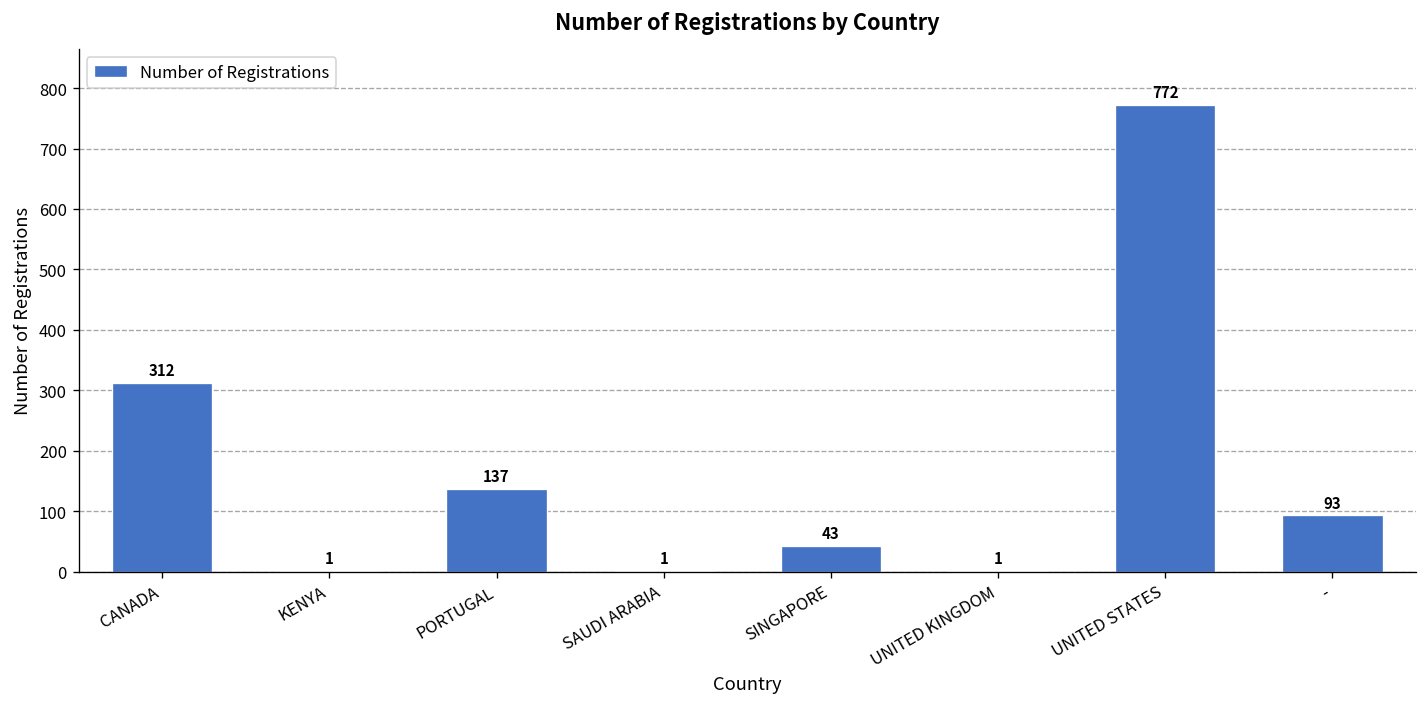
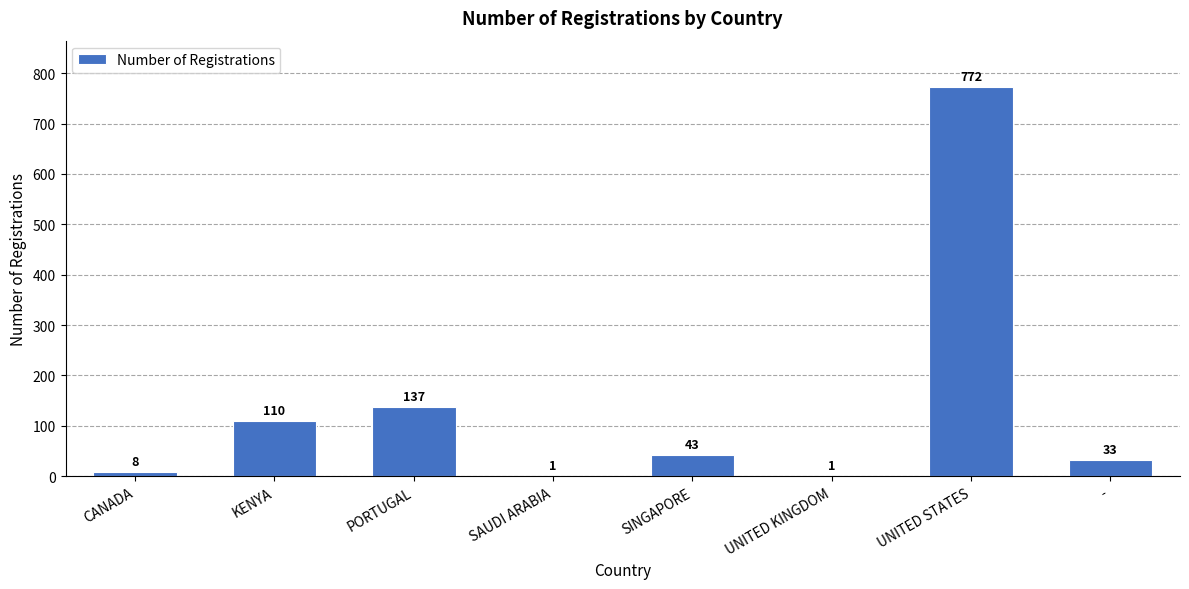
  {
-   "CANADA": 312,
-   "KENYA": 1,
+   "CANADA": 8,
+   "KENYA": 110,
    "PORTUGAL": 137,
    "SAUDI ARABIA": 1,
    "SINGAPORE": 43,
    "UNITED KINGDOM": 1,
    "UNITED STATES": 772,
-   "-": 93
+   "-": 33
  }
